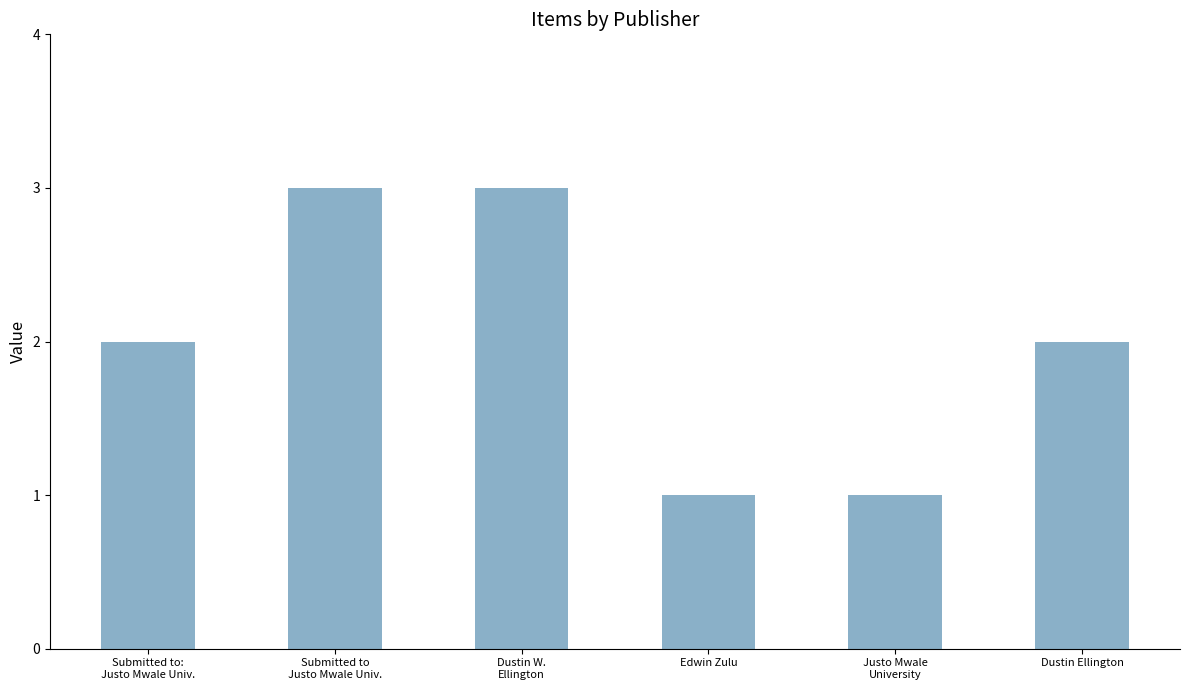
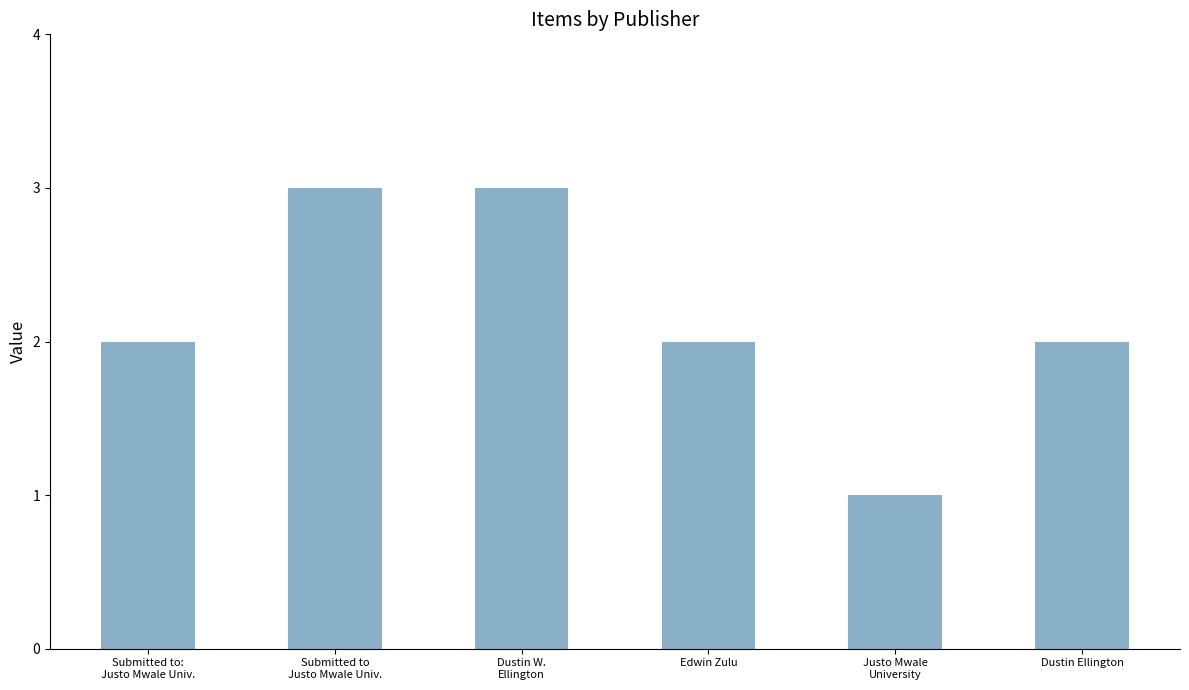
  {
    "Submitted to: Justo Mwale Univ.": 2,
    "Submitted to Justo Mwale Univ.": 3,
    "Dustin W. Ellington": 3,
-   "Edwin Zulu": 1,
+   "Edwin Zulu": 2,
    "Justo Mwale University": 1,
    "Dustin Ellington": 2
  }
